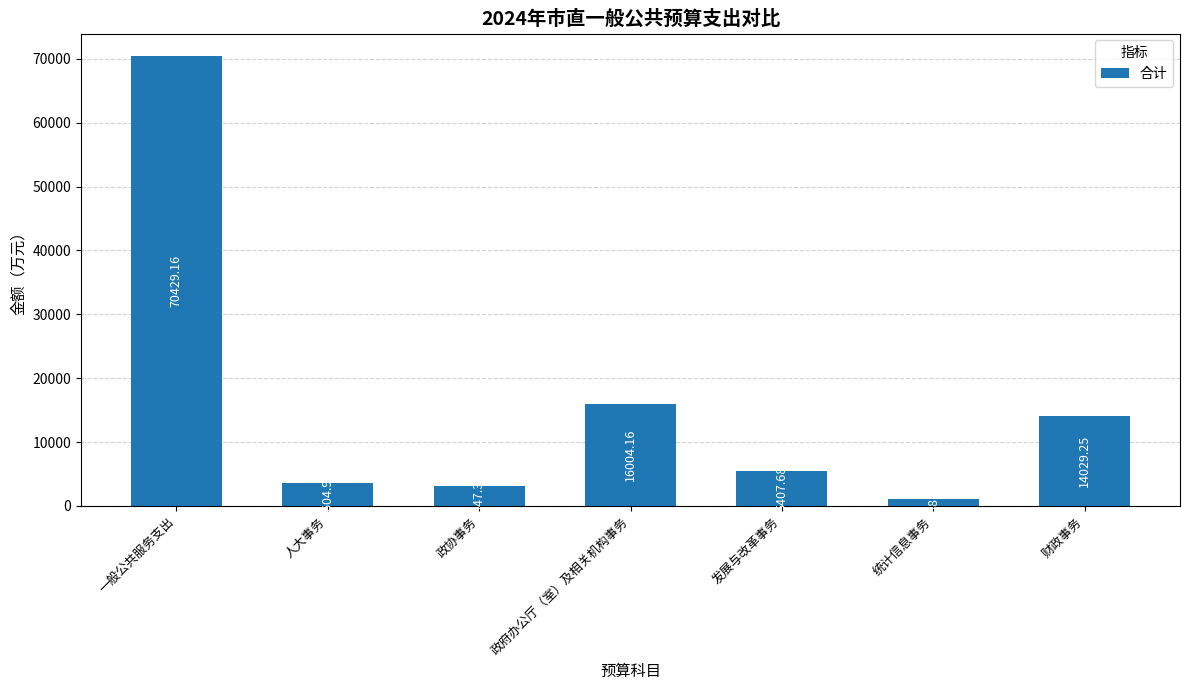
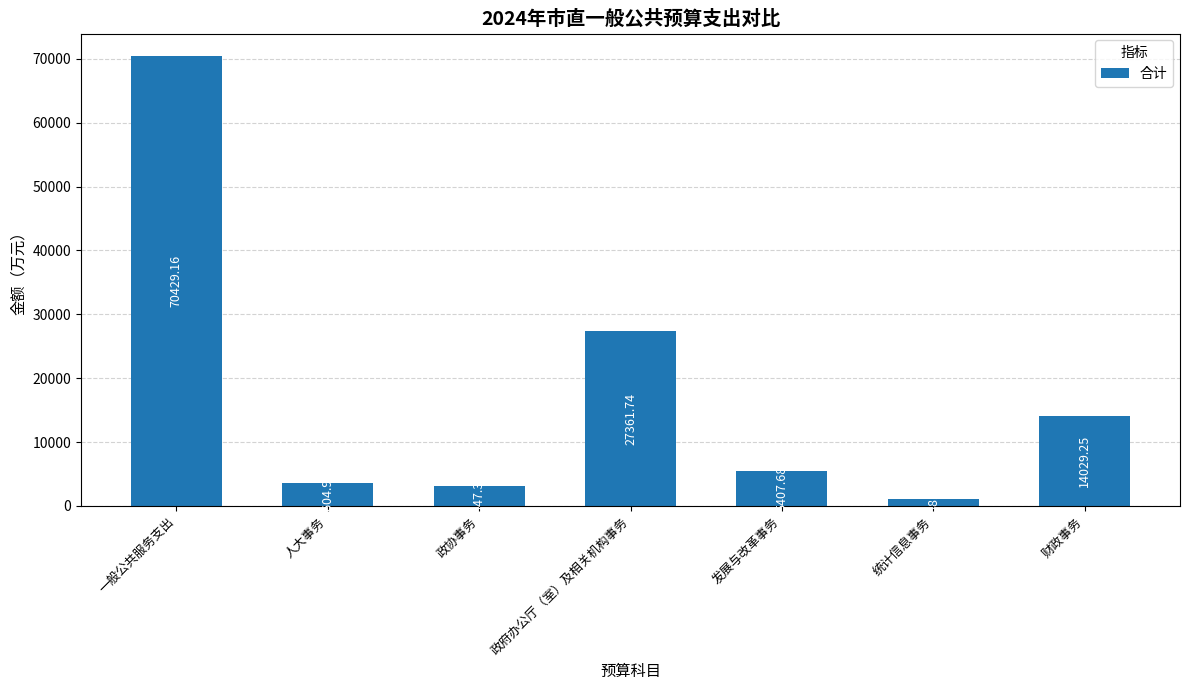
  {
    "一般公共服务支出": 70429.16,
    "人大事务": 3604.97,
-   "政府办公厅（室）及相关机构事务": 16004.16,
+   "政府办公厅（室）及相关机构事务": 27361.74,
    "发展与改革事务": 5407.68,
    "财政事务": 14029.25
  }
